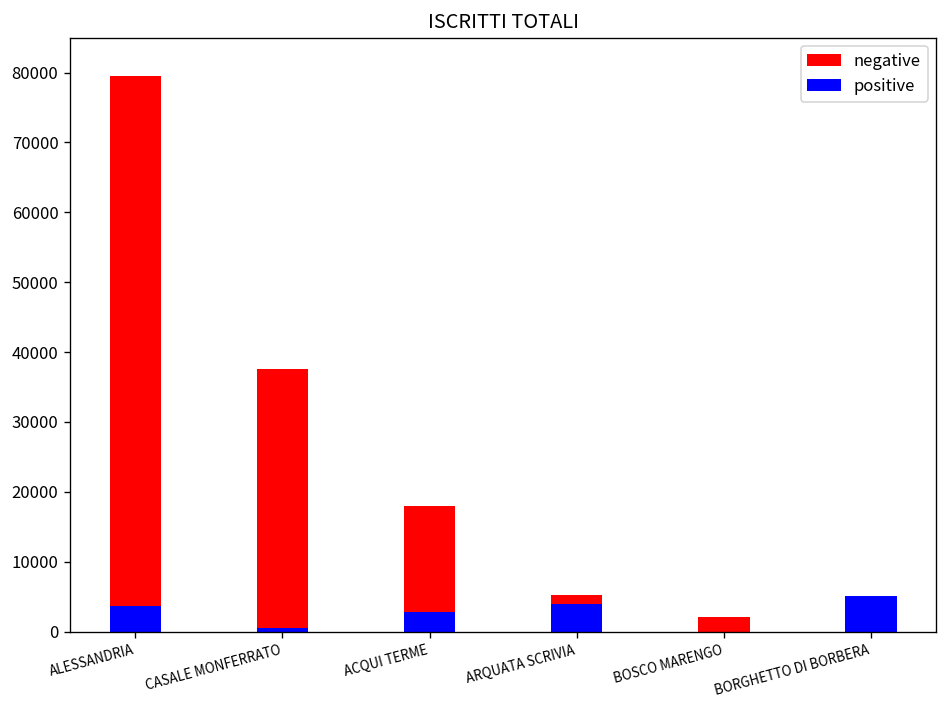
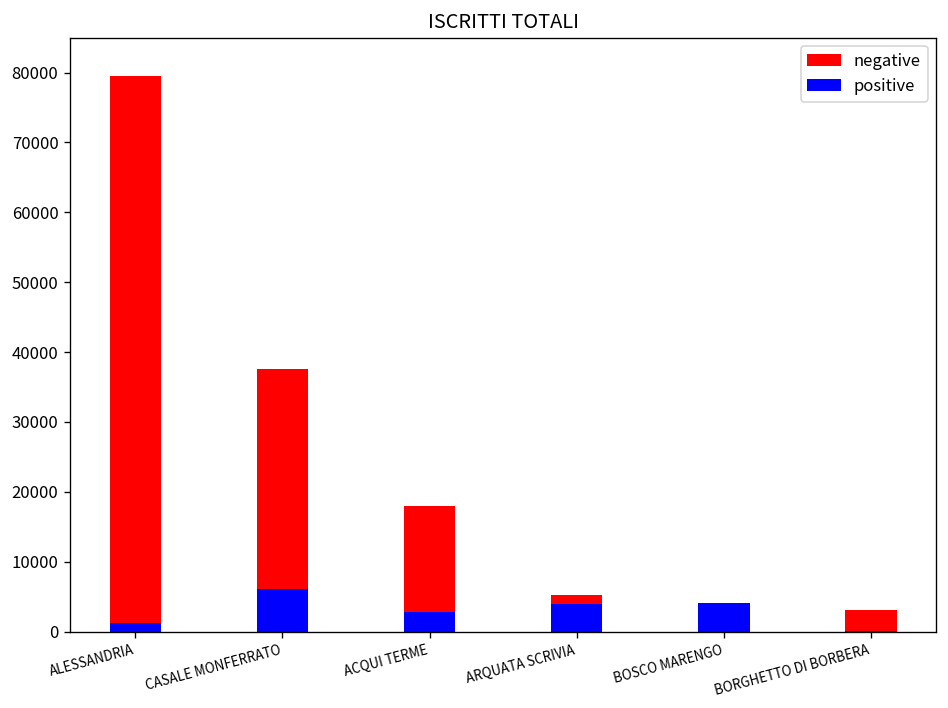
  {
    "negative": {
      "ALESSANDRIA": 79000,
      "CASALE MONFERRATO": 38000,
      "ACQUI TERME": 18000,
      "ARQUATA SCRIVIA": 5000
    },
    "positive": {
-     "ALESSANDRIA": 4000,
-     "CASALE MONFERRATO": 1000,
-     "BOSCO MARENGO": 0,
-     "BORGHETTO DI BORBERA": 5000
+     "ALESSANDRIA": 1000,
+     "CASALE MONFERRATO": 6000,
+     "BOSCO MARENGO": 4000,
+     "BORGHETTO DI BORBERA": 0
    }
  }
